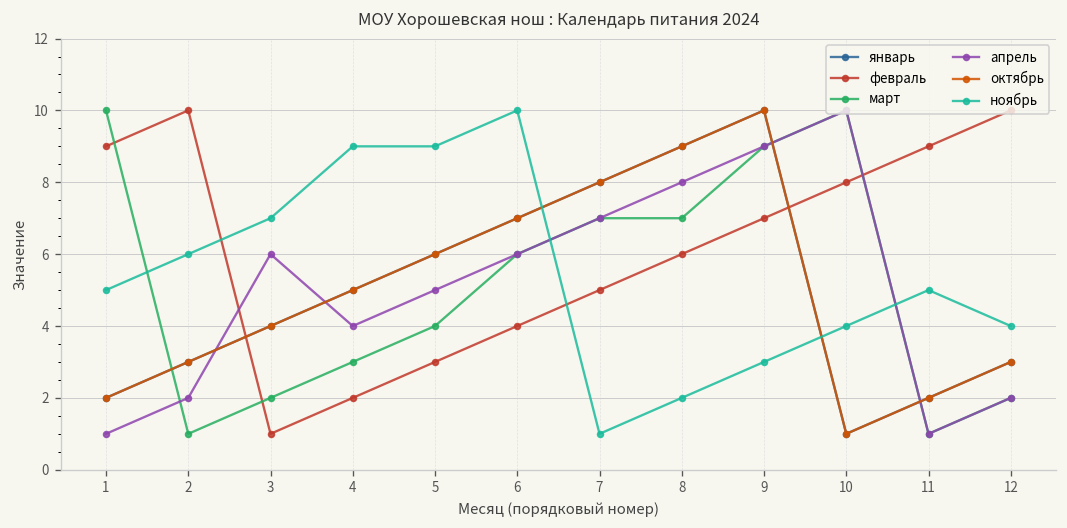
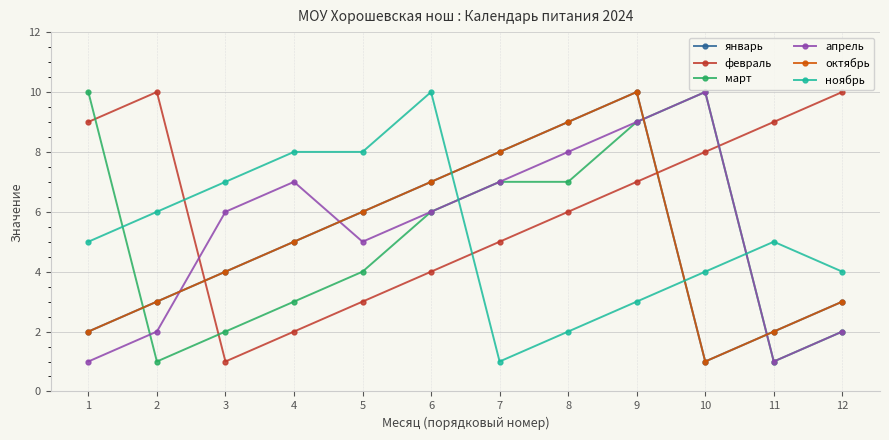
  {
    "март": {
      "1": 10,
      "2": 1,
      "3": 2,
      "4": 3,
      "5": 4,
      "8": 7
    },
    "апрель": {
      "1": 1,
      "2": 2,
      "3": 6,
-     "4": 4,
+     "4": 7,
      "5": 5,
      "8": 8
    },
    "ноябрь": {
      "1": 5,
      "2": 6,
      "3": 7,
-     "4": 9,
-     "5": 9,
+     "4": 8,
+     "5": 8,
      "6": 10,
      "7": 1,
      "8": 2,
      "9": 3,
      "10": 4,
      "11": 5,
      "12": 4
    }
  }
